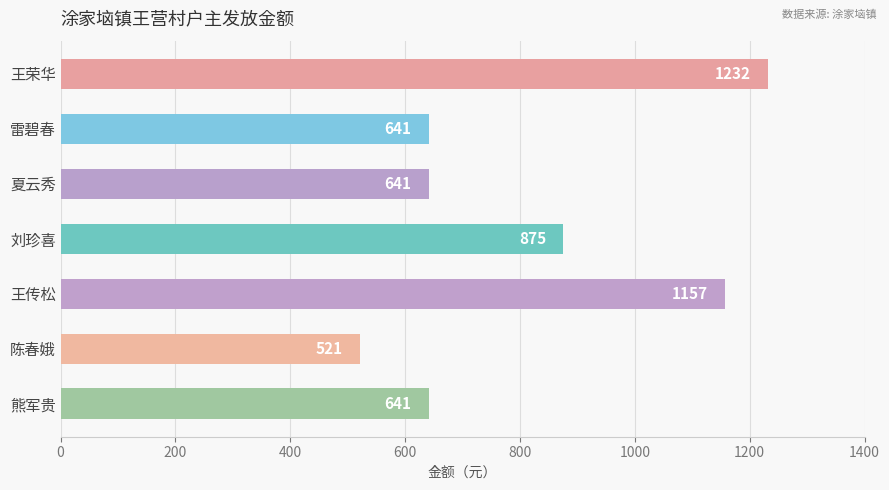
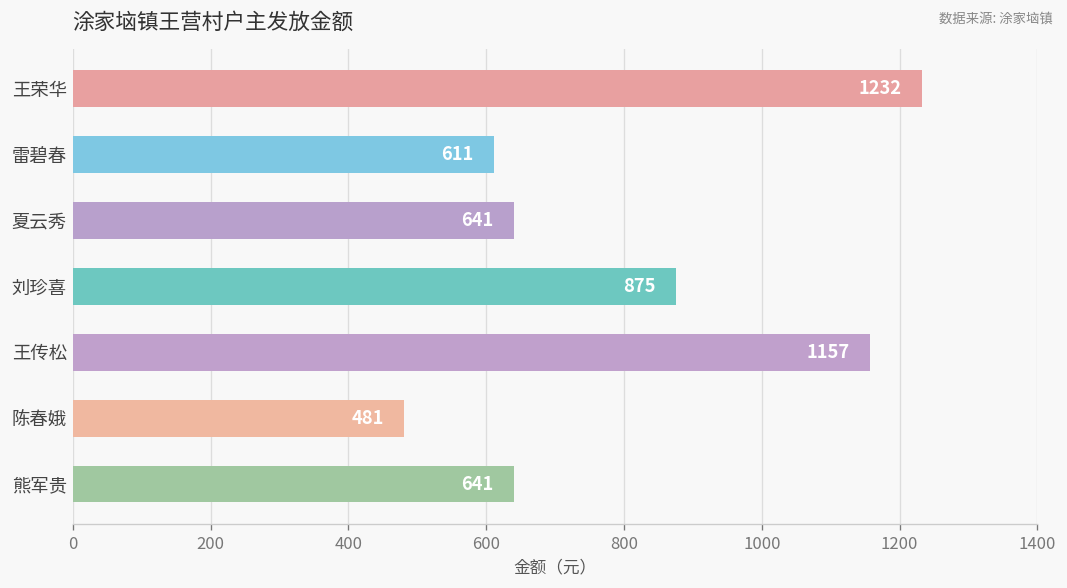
  {
    "王荣华": 1232,
-   "雷碧春": 641,
+   "雷碧春": 611,
    "夏云秀": 641,
    "王传松": 1157,
-   "陈春娥": 521,
+   "陈春娥": 481,
    "熊军贵": 641
  }
